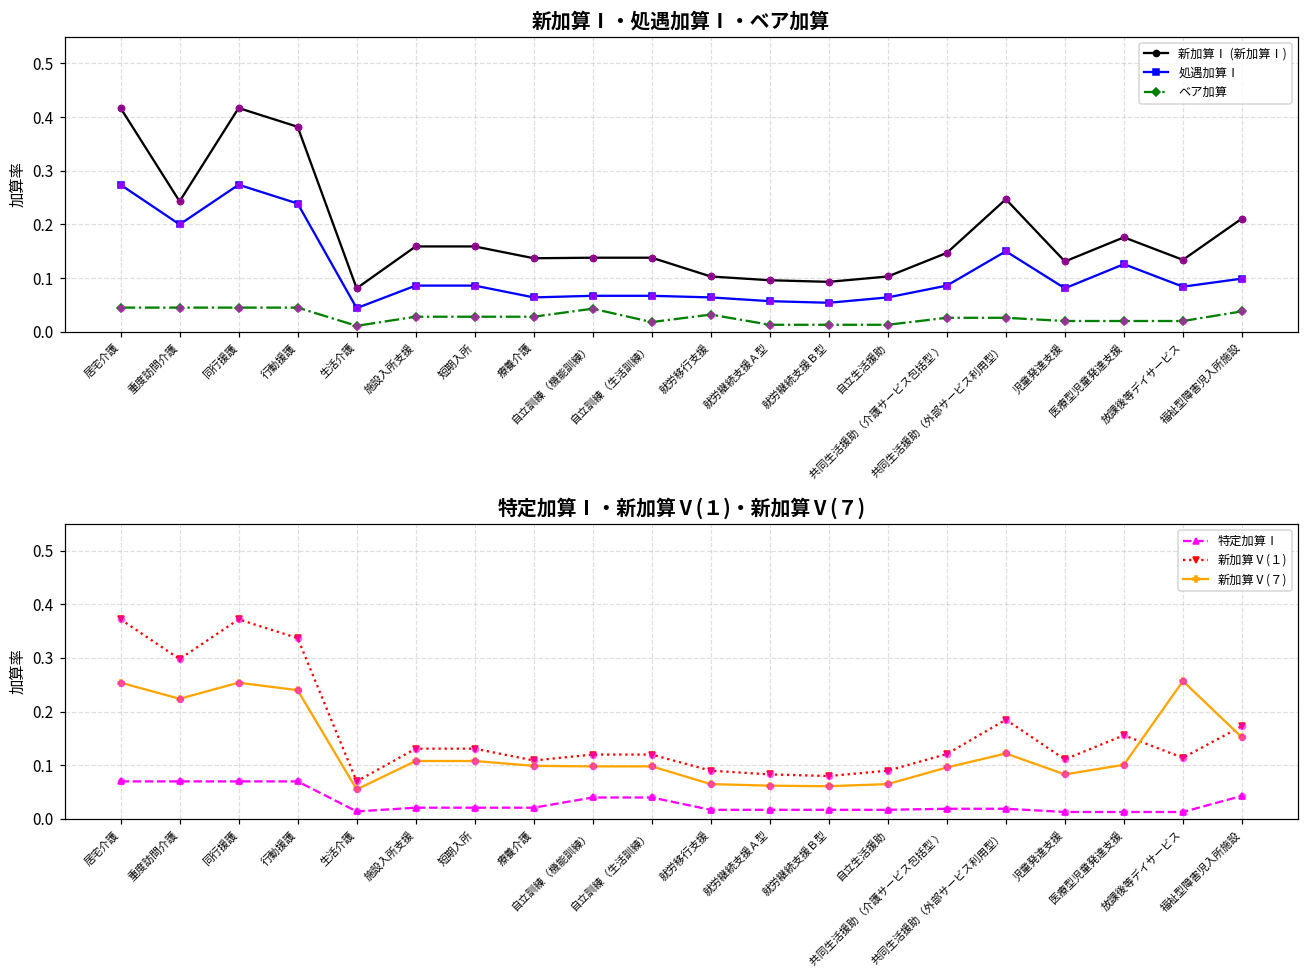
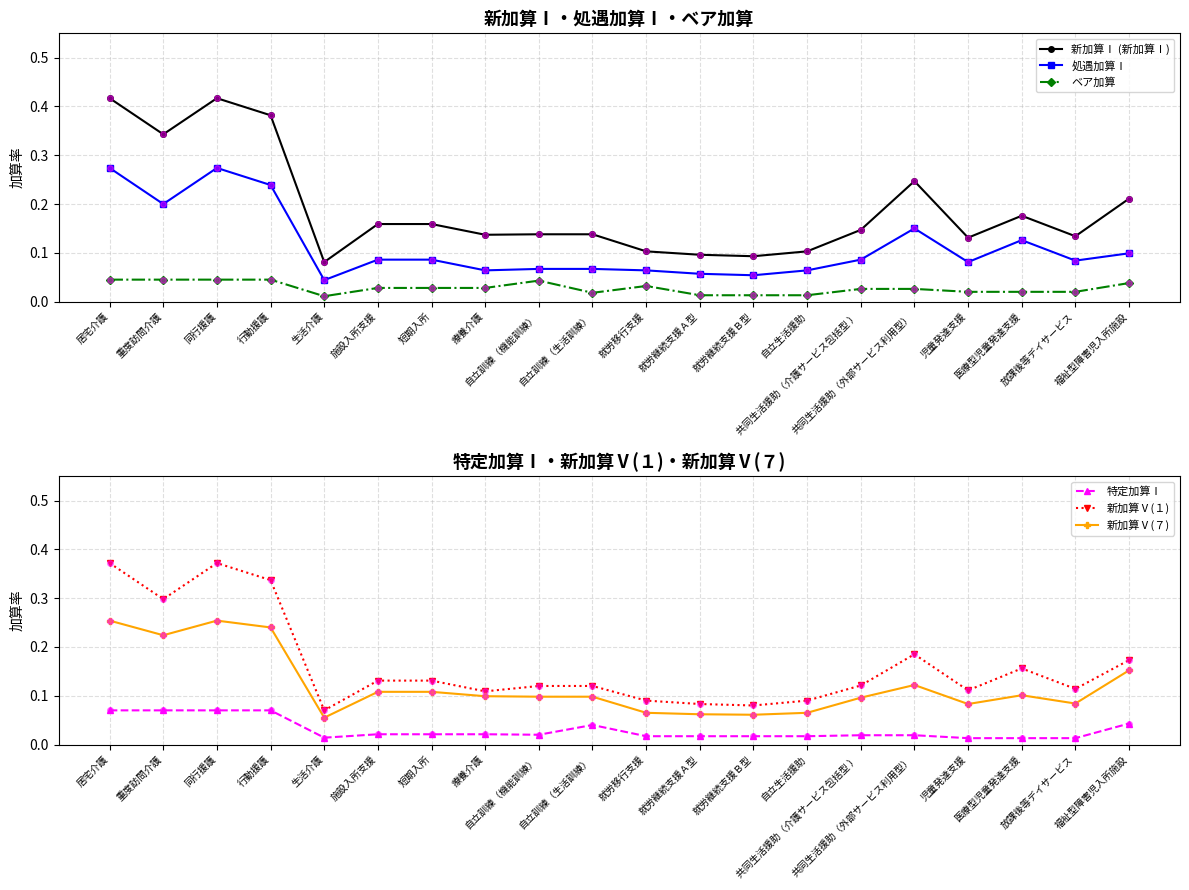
  {
    "新加算Ⅰ・処遇加算Ⅰ・ベア加算": {
      "新加算Ⅰ (新加算Ⅰ)": {
        "居宅介護": 0.42,
-       "重度訪問介護": 0.24,
+       "重度訪問介護": 0.34,
        "同行援護": 0.42,
        "行動援護": 0.38,
        "生活介護": 0.08,
        "施設入所支援": 0.16,
        "短期入所": 0.16,
        "療養介護": 0.14,
        "自立訓練（機能訓練）": 0.14,
        "自立訓練（生活訓練）": 0.14,
        "就労移行支援": 0.10,
        "就労継続支援Ａ型": 0.10,
        "就労継続支援Ｂ型": 0.09,
        "自立生活援助": 0.10,
        "共同生活援助（介護サービス包括型 ）": 0.15,
        "共同生活援助（外部サービス利用型）": 0.25,
        "児童発達支援": 0.13,
        "医療型児童発達支援": 0.18,
        "放課後等デイサービス": 0.13,
        "福祉型障害児入所施設": 0.21
      },
      "処遇加算Ⅰ": {
        "居宅介護": 0.27,
        "重度訪問介護": 0.20,
        "同行援護": 0.27,
        "行動援護": 0.24,
        "生活介護": 0.04,
        "施設入所支援": 0.09,
        "短期入所": 0.09,
        "療養介護": 0.06,
        "自立訓練（機能訓練）": 0.07,
        "自立訓練（生活訓練）": 0.07,
        "就労移行支援": 0.06,
        "就労継続支援Ａ型": 0.06,
        "就労継続支援Ｂ型": 0.05,
        "自立生活援助": 0.06,
        "共同生活援助（介護サービス包括型 ）": 0.09,
        "共同生活援助（外部サービス利用型）": 0.15,
        "児童発達支援": 0.08,
        "医療型児童発達支援": 0.13,
        "放課後等デイサービス": 0.08,
        "福祉型障害児入所施設": 0.10
      },
      "ベア加算": {
        "居宅介護": 0.05,
        "重度訪問介護": 0.05,
        "同行援護": 0.05,
        "行動援護": 0.05,
        "生活介護": 0.01,
        "施設入所支援": 0.03,
        "短期入所": 0.03,
        "療養介護": 0.03,
        "自立訓練（機能訓練）": 0.04,
        "自立訓練（生活訓練）": 0.02,
        "就労移行支援": 0.03,
        "就労継続支援Ａ型": 0.01,
        "就労継続支援Ｂ型": 0.01,
        "自立生活援助": 0.01,
        "共同生活援助（介護サービス包括型 ）": 0.03,
        "共同生活援助（外部サービス利用型）": 0.03,
        "児童発達支援": 0.02,
        "医療型児童発達支援": 0.02,
        "放課後等デイサービス": 0.02,
        "福祉型障害児入所施設": 0.04
      }
    },
    "特定加算Ⅰ・新加算Ⅴ(１)・新加算Ⅴ(７)": {
      "特定加算Ⅰ": {
        "居宅介護": 0.07,
        "重度訪問介護": 0.07,
        "同行援護": 0.07,
        "行動援護": 0.07,
        "生活介護": 0.01,
        "施設入所支援": 0.02,
        "短期入所": 0.02,
        "療養介護": 0.02,
-       "自立訓練（機能訓練）": 0.04,
+       "自立訓練（機能訓練）": 0.02,
        "自立訓練（生活訓練）": 0.04,
        "就労移行支援": 0.02,
        "就労継続支援Ａ型": 0.02,
        "就労継続支援Ｂ型": 0.02,
        "自立生活援助": 0.02,
        "共同生活援助（介護サービス包括型 ）": 0.02,
        "共同生活援助（外部サービス利用型）": 0.02,
        "児童発達支援": 0.01,
        "医療型児童発達支援": 0.01,
        "放課後等デイサービス": 0.01,
        "福祉型障害児入所施設": 0.04
      },
      "新加算Ⅴ(１)": {
        "居宅介護": 0.37,
        "重度訪問介護": 0.30,
        "同行援護": 0.37,
        "行動援護": 0.34,
        "生活介護": 0.07,
        "施設入所支援": 0.13,
        "短期入所": 0.13,
        "療養介護": 0.11,
        "自立訓練（機能訓練）": 0.12,
        "自立訓練（生活訓練）": 0.12,
        "就労移行支援": 0.09,
        "就労継続支援Ａ型": 0.08,
        "就労継続支援Ｂ型": 0.08,
        "自立生活援助": 0.09,
        "共同生活援助（介護サービス包括型 ）": 0.12,
        "共同生活援助（外部サービス利用型）": 0.19,
        "児童発達支援": 0.11,
        "医療型児童発達支援": 0.16,
        "放課後等デイサービス": 0.11,
        "福祉型障害児入所施設": 0.17
      },
      "新加算Ⅴ(７)": {
        "居宅介護": 0.25,
        "重度訪問介護": 0.22,
        "同行援護": 0.25,
        "行動援護": 0.24,
        "生活介護": 0.06,
        "施設入所支援": 0.11,
        "短期入所": 0.11,
        "療養介護": 0.10,
        "自立訓練（機能訓練）": 0.10,
        "自立訓練（生活訓練）": 0.10,
        "就労移行支援": 0.07,
        "就労継続支援Ａ型": 0.06,
        "就労継続支援Ｂ型": 0.06,
        "自立生活援助": 0.07,
        "共同生活援助（介護サービス包括型 ）": 0.10,
        "共同生活援助（外部サービス利用型）": 0.12,
        "児童発達支援": 0.08,
        "医療型児童発達支援": 0.10,
-       "放課後等デイサービス": 0.26,
+       "放課後等デイサービス": 0.08,
        "福祉型障害児入所施設": 0.15
      }
    }
  }
